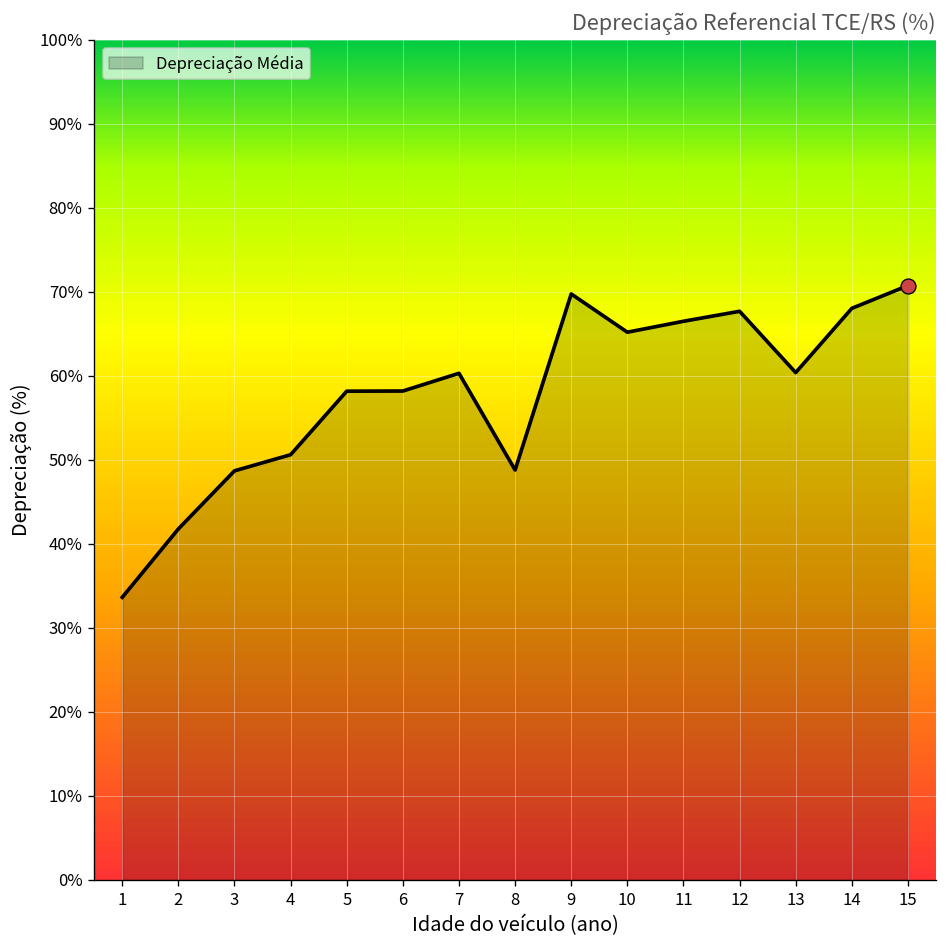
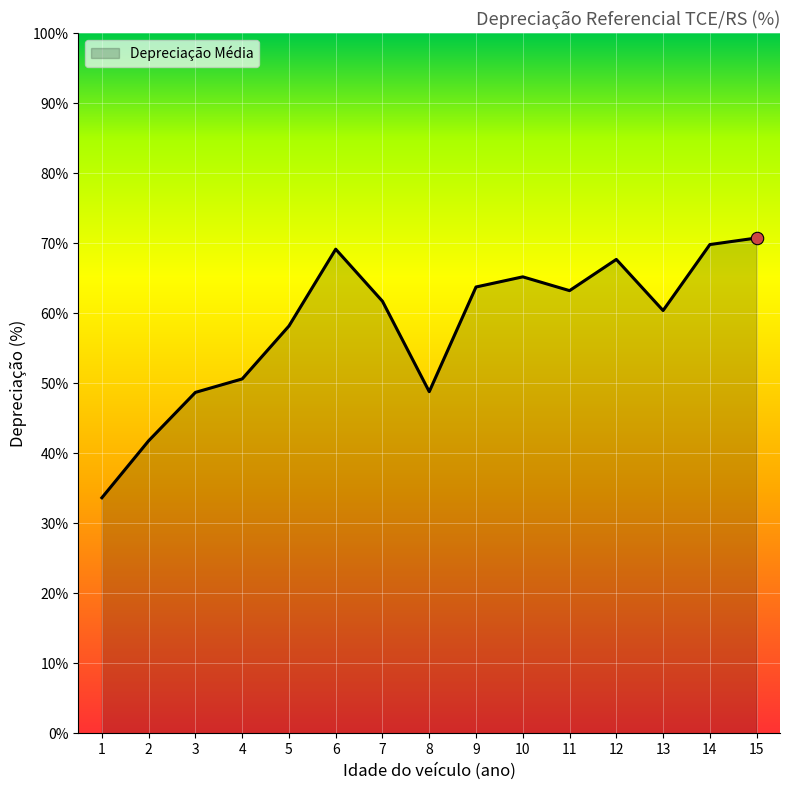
  {
    "Depreciação Média": {
      "1": "34%",
      "2": "42%",
      "3": "49%",
      "4": "51%",
      "5": "58%",
-     "6": "58%",
-     "7": "60%",
+     "6": "69%",
+     "7": "62%",
      "8": "49%",
-     "9": "70%",
+     "9": "64%",
      "10": "65%",
-     "11": "66%",
+     "11": "63%",
      "12": "68%",
      "13": "60%",
-     "14": "68%"
+     "14": "70%"
    }
  }
